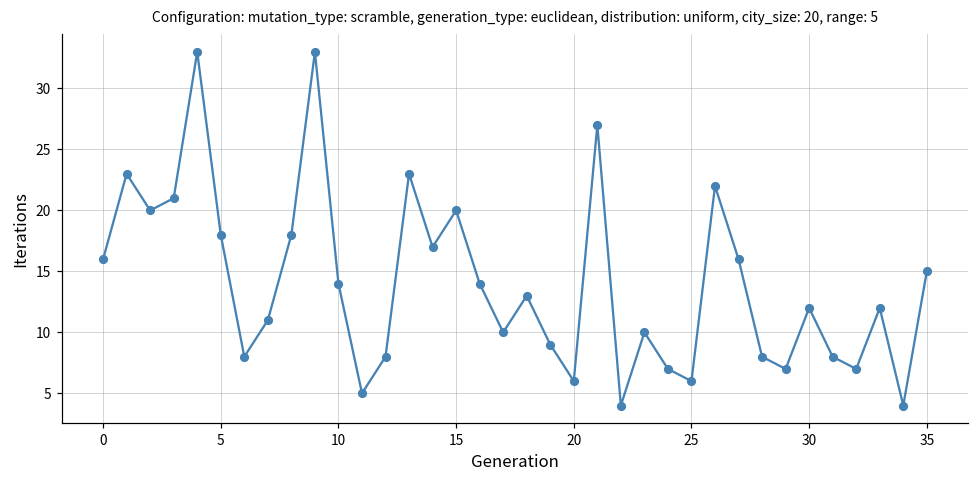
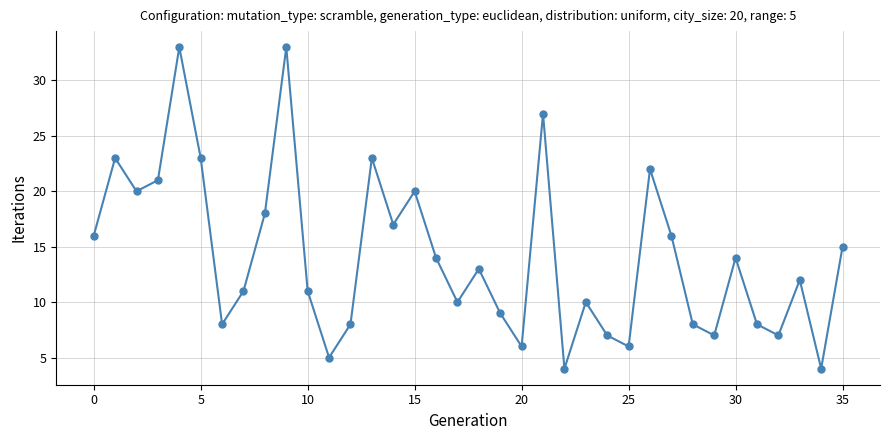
  {
    "0": 16,
-   "5": 18,
-   "10": 14,
+   "5": 23,
+   "10": 11,
    "15": 20,
    "20": 6,
    "25": 6,
-   "30": 12,
+   "30": 14,
    "35": 15
  }
